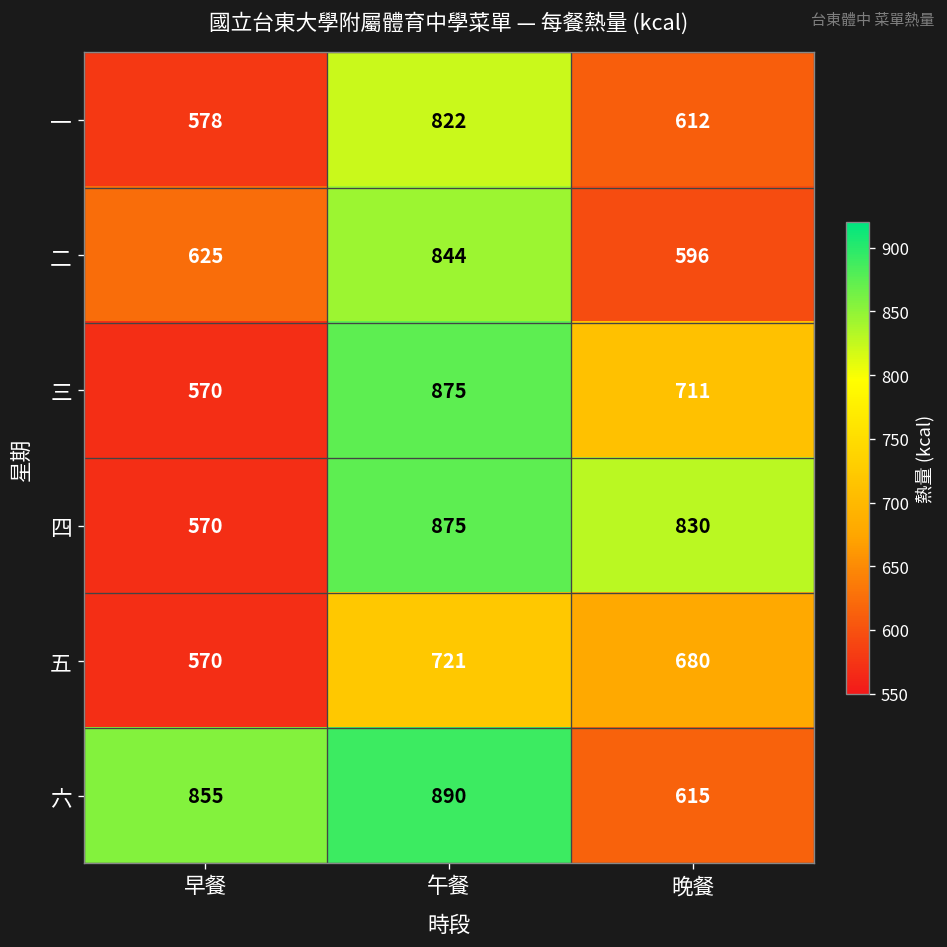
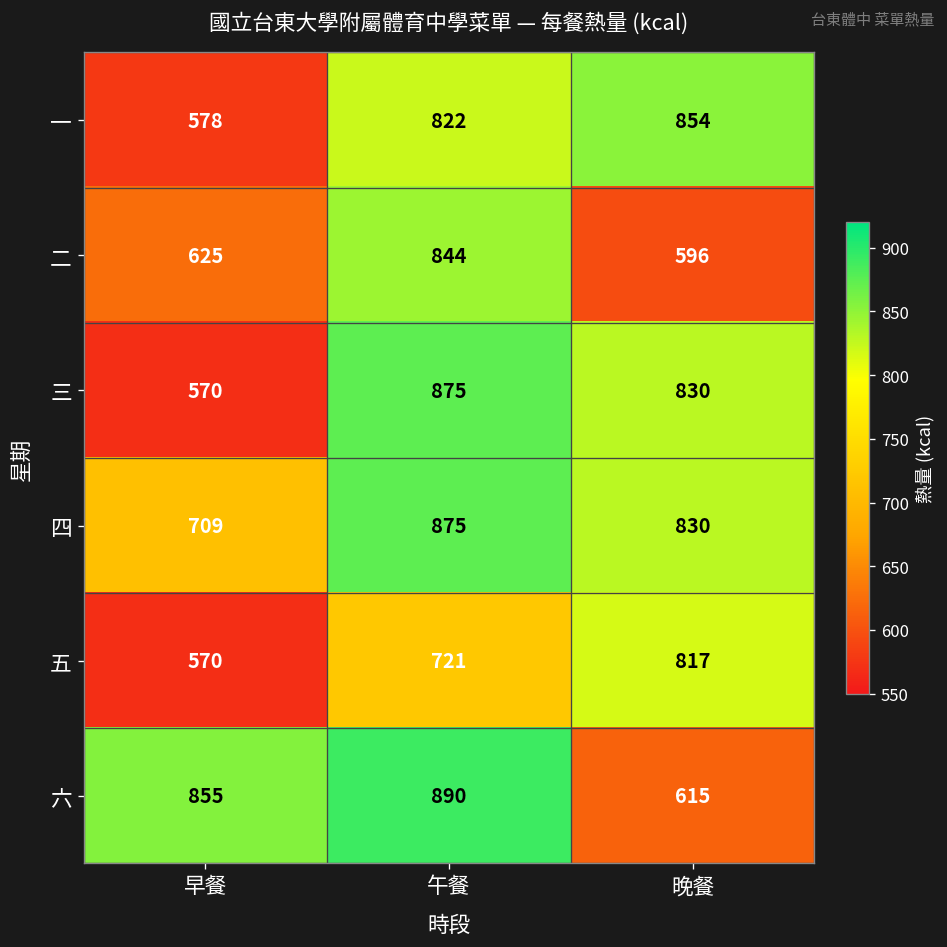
  {
    "一": {
      "早餐": 578,
      "午餐": 822,
-     "晚餐": 612
+     "晚餐": 854
    },
    "二": {
      "早餐": 625,
      "午餐": 844,
      "晚餐": 596
    },
    "三": {
      "早餐": 570,
      "午餐": 875,
-     "晚餐": 711
+     "晚餐": 830
    },
    "四": {
-     "早餐": 570,
+     "早餐": 709,
      "午餐": 875,
      "晚餐": 830
    },
    "五": {
      "早餐": 570,
      "午餐": 721,
-     "晚餐": 680
+     "晚餐": 817
    },
    "六": {
      "早餐": 855,
      "午餐": 890,
      "晚餐": 615
    }
  }
